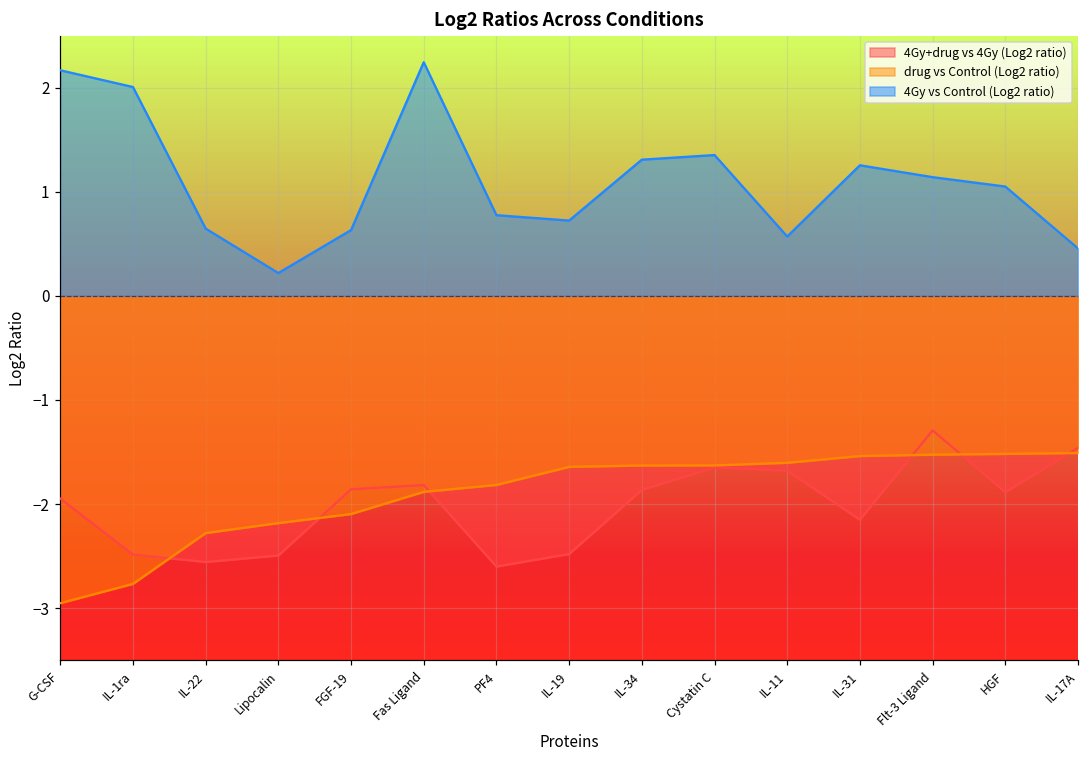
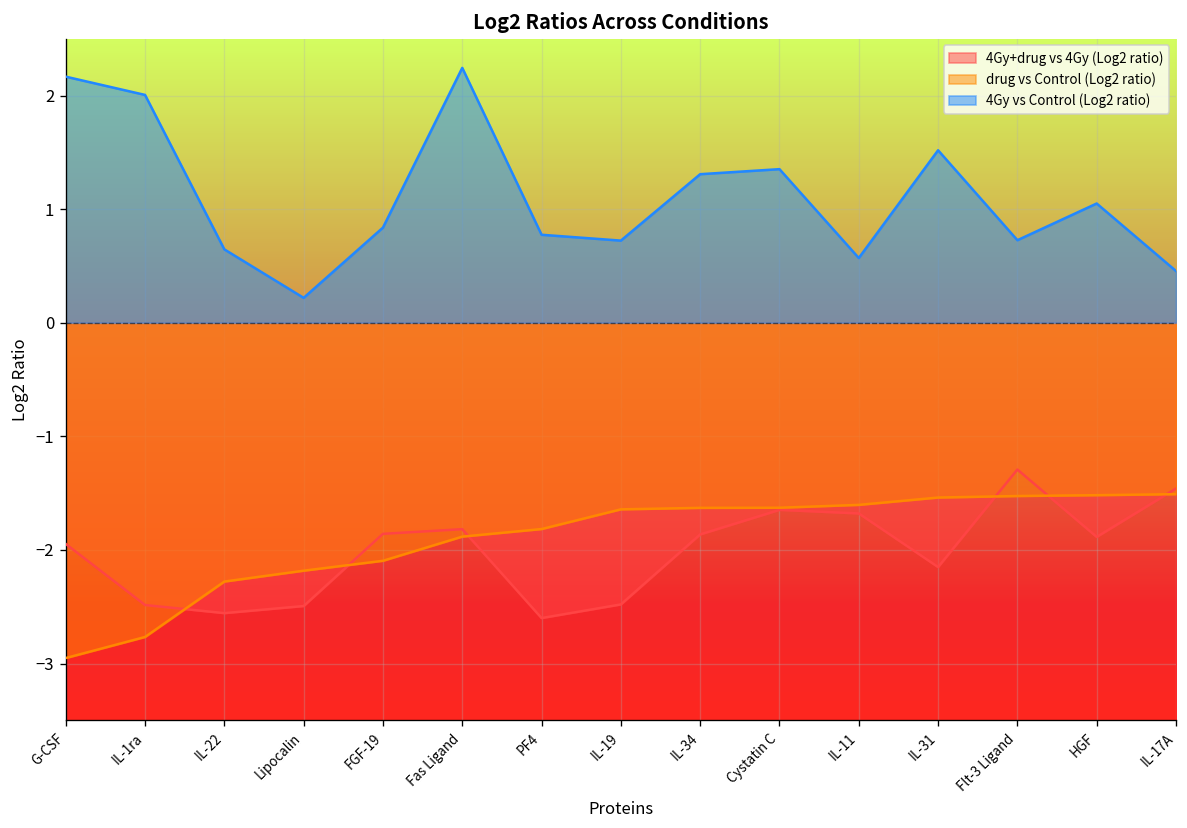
  {
    "4Gy vs Control (Log2 ratio)": {
      "G-CSF": 2.2,
      "IL-1ra": 2.0,
      "IL-22": 0.6,
      "Lipocalin": 0.2,
-     "FGF-19": 0.6,
+     "FGF-19": 0.8,
      "Fas Ligand": 2.2,
      "PF4": 0.8,
      "IL-19": 0.7,
      "IL-34": 1.3,
      "Cystatin C": 1.4,
      "IL-11": 0.6,
-     "IL-31": 1.3,
-     "Flt-3 Ligand": 1.1,
+     "IL-31": 1.5,
+     "Flt-3 Ligand": 0.7,
      "HGF": 1.0,
      "IL-17A": 0.5
    }
  }
